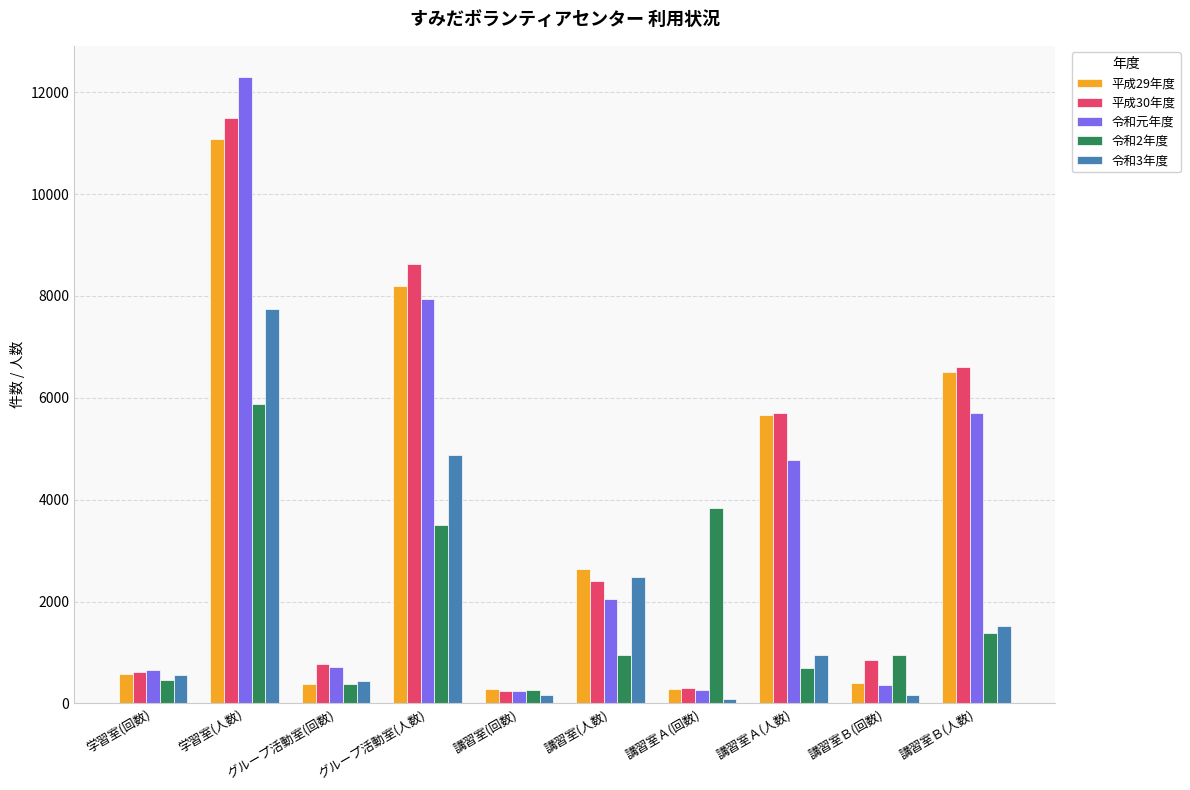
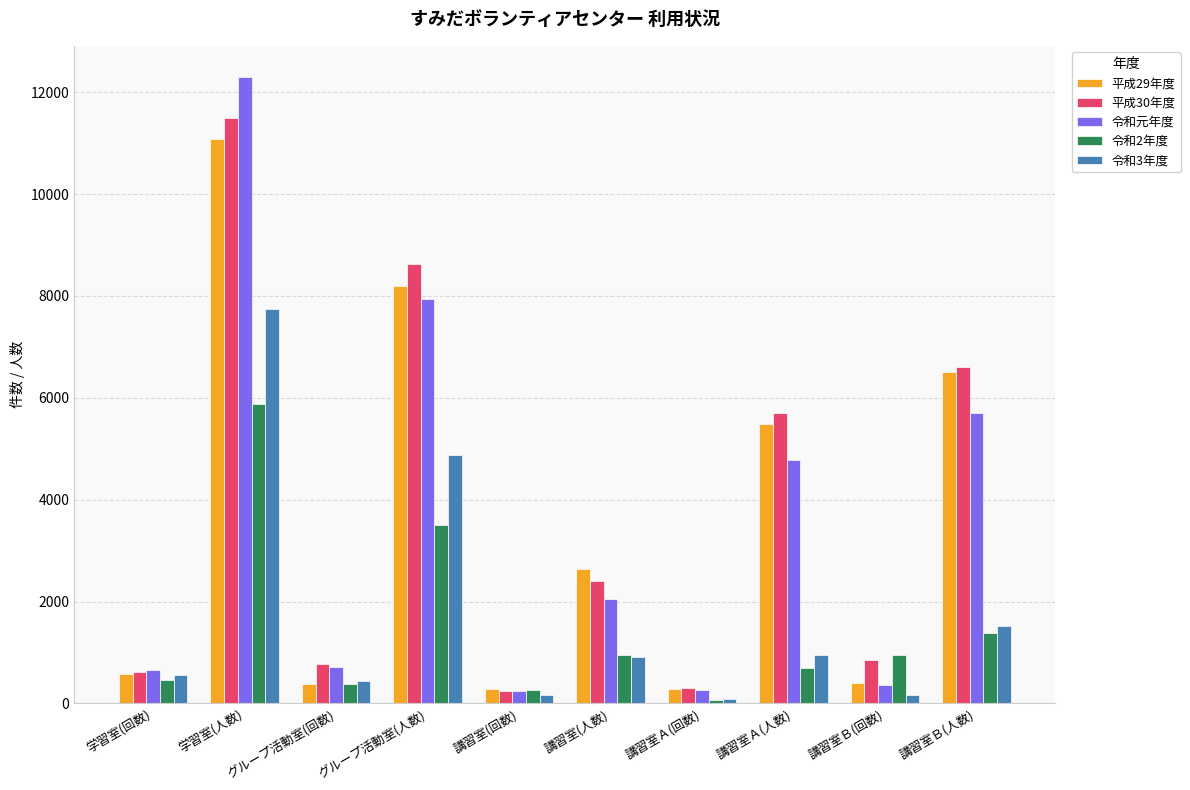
  {
    "平成29年度": {
      "学習室(回数)": 600,
      "学習室(人数)": 11100,
      "グループ活動室(回数)": 400,
      "グループ活動室(人数)": 8200,
      "講習室(回数)": 300,
      "講習室(人数)": 2600,
      "講習室Ａ(回数)": 300,
-     "講習室Ａ(人数)": 5700,
+     "講習室Ａ(人数)": 5500,
      "講習室Ｂ(回数)": 400,
      "講習室Ｂ(人数)": 6500
    },
    "平成30年度": {
      "学習室(回数)": 600,
      "学習室(人数)": 11500,
      "グループ活動室(回数)": 800,
      "グループ活動室(人数)": 8600,
      "講習室(回数)": 300,
      "講習室(人数)": 2400,
      "講習室Ａ(回数)": 300,
      "講習室Ａ(人数)": 5700,
      "講習室Ｂ(回数)": 900,
      "講習室Ｂ(人数)": 6600
    },
    "令和元年度": {
      "学習室(回数)": 700,
      "学習室(人数)": 12300,
      "グループ活動室(回数)": 700,
      "グループ活動室(人数)": 7900,
      "講習室(回数)": 300,
      "講習室(人数)": 2000,
      "講習室Ａ(回数)": 300,
      "講習室Ａ(人数)": 4800,
      "講習室Ｂ(回数)": 400,
      "講習室Ｂ(人数)": 5700
    },
    "令和2年度": {
      "学習室(回数)": 500,
      "学習室(人数)": 5900,
      "グループ活動室(回数)": 400,
      "グループ活動室(人数)": 3500,
      "講習室(回数)": 300,
      "講習室(人数)": 900,
-     "講習室Ａ(回数)": 3800,
+     "講習室Ａ(回数)": 100,
      "講習室Ａ(人数)": 700,
      "講習室Ｂ(回数)": 1000,
      "講習室Ｂ(人数)": 1400
    },
    "令和3年度": {
      "学習室(回数)": 500,
      "学習室(人数)": 7700,
      "グループ活動室(回数)": 400,
      "グループ活動室(人数)": 4900,
      "講習室(回数)": 200,
-     "講習室(人数)": 2500,
+     "講習室(人数)": 900,
      "講習室Ａ(回数)": 100,
      "講習室Ａ(人数)": 1000,
      "講習室Ｂ(回数)": 200,
      "講習室Ｂ(人数)": 1500
    }
  }
